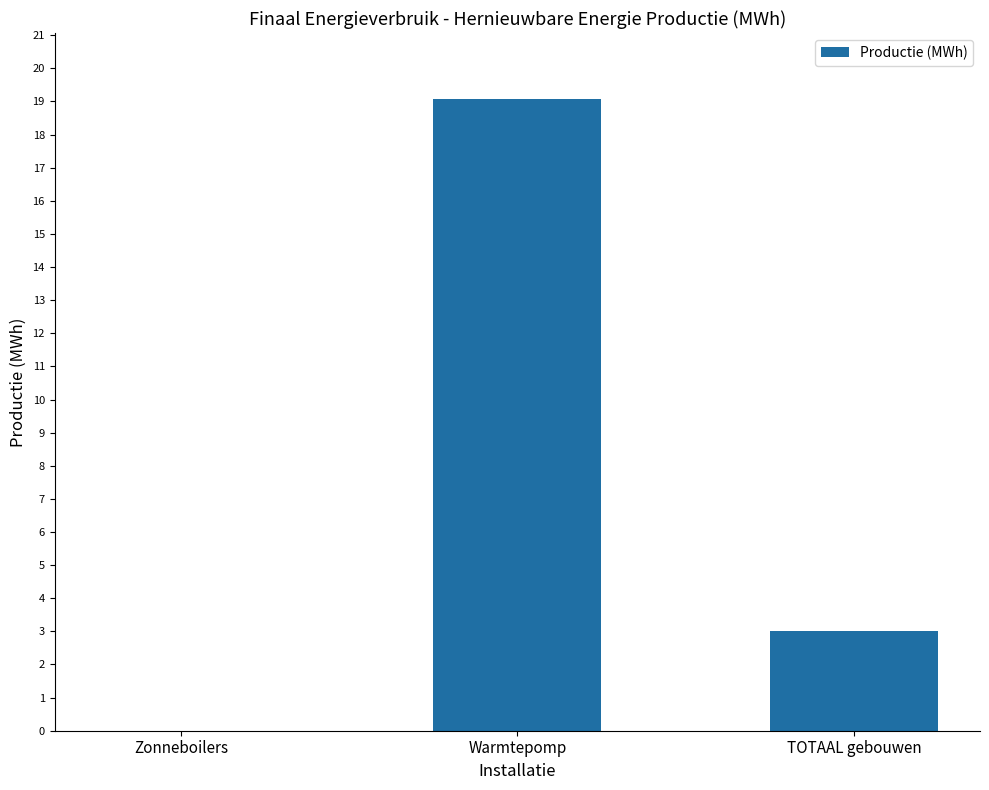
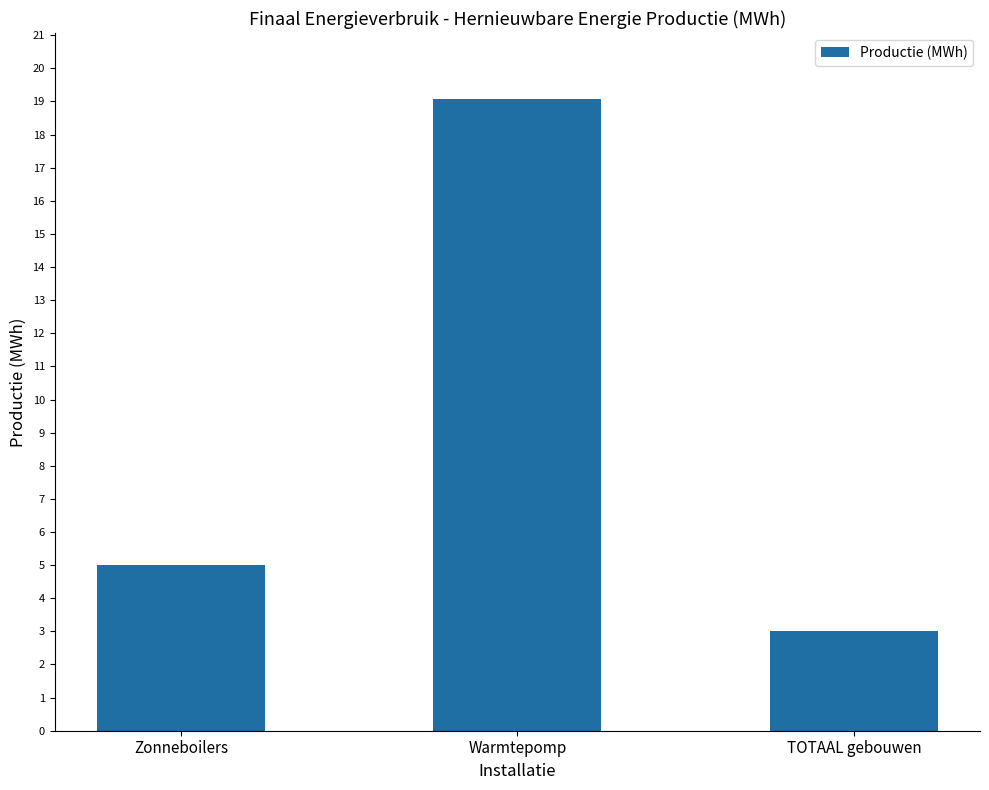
  {
-   "Zonneboilers": 0,
+   "Zonneboilers": 5,
    "Warmtepomp": 19,
    "TOTAAL gebouwen": 3
  }
